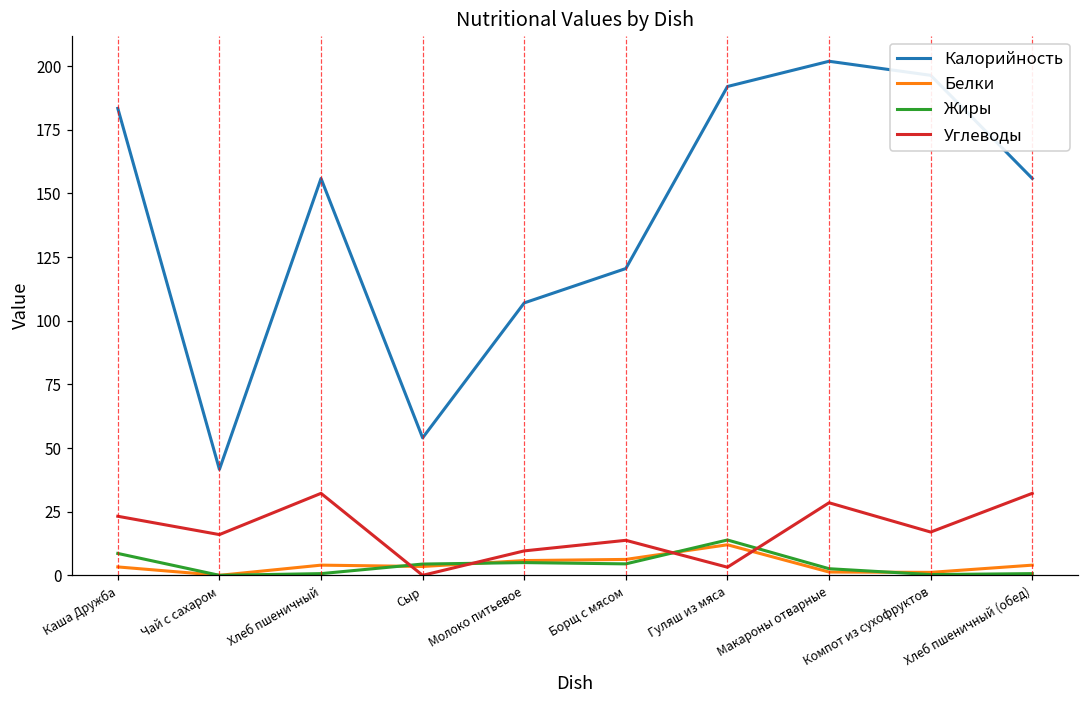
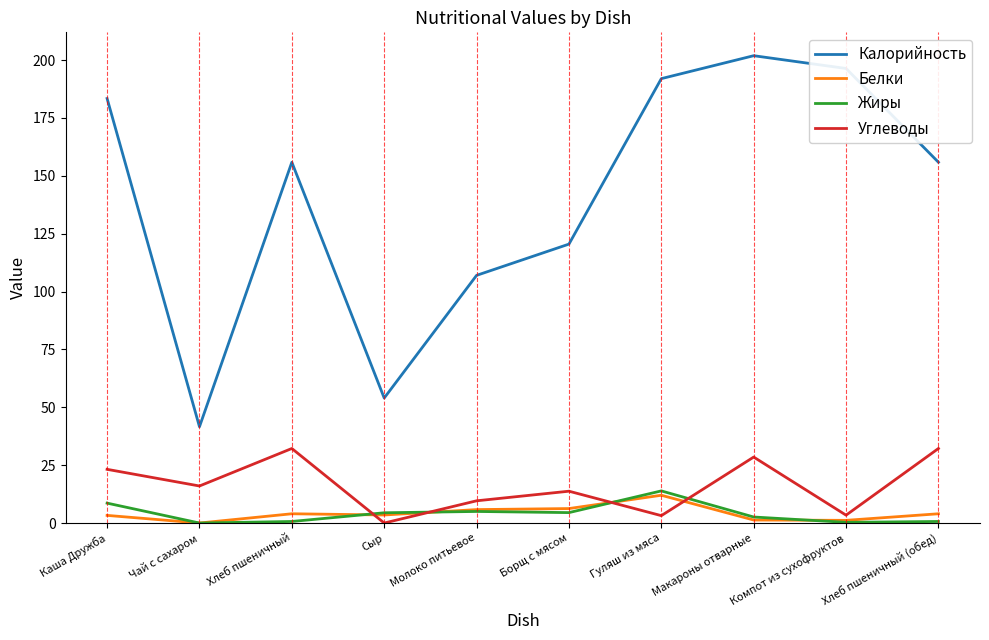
  {
    "Калорийность": {
      "Каша Дружба": 183,
      "Чай с сахаром": 42,
      "Хлеб пшеничный": 156,
      "Сыр": 54,
      "Молоко питьевое": 107,
      "Борщ с мясом": 121,
      "Гуляш из мяса": 192,
      "Макароны отварные": 202,
      "Хлеб пшеничный (обед)": 156
    },
    "Белки": {
      "Каша Дружба": 3,
      "Хлеб пшеничный": 4,
      "Борщ с мясом": 6,
      "Гуляш из мяса": 12,
      "Макароны отварные": 1,
      "Хлеб пшеничный (обед)": 4
    },
    "Жиры": {
      "Каша Дружба": 9,
      "Хлеб пшеничный": 1,
      "Борщ с мясом": 5,
      "Гуляш из мяса": 14,
      "Макароны отварные": 3,
      "Хлеб пшеничный (обед)": 1
    },
    "Углеводы": {
      "Каша Дружба": 23,
      "Чай с сахаром": 16,
      "Хлеб пшеничный": 32,
      "Сыр": 0,
      "Молоко питьевое": 10,
      "Борщ с мясом": 14,
      "Гуляш из мяса": 3,
      "Макароны отварные": 29,
-     "Компот из сухофруктов": 17,
+     "Компот из сухофруктов": 3,
      "Хлеб пшеничный (обед)": 32
    }
  }
